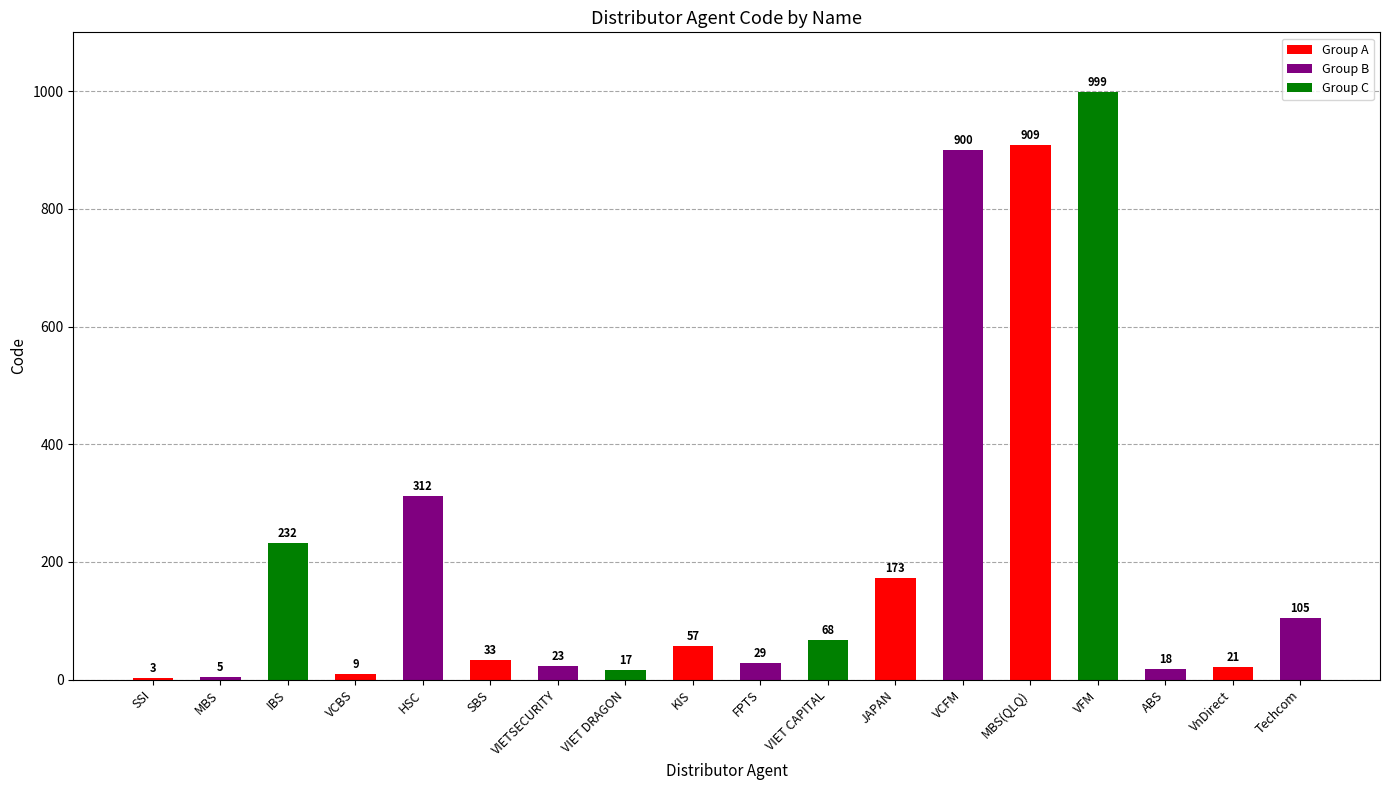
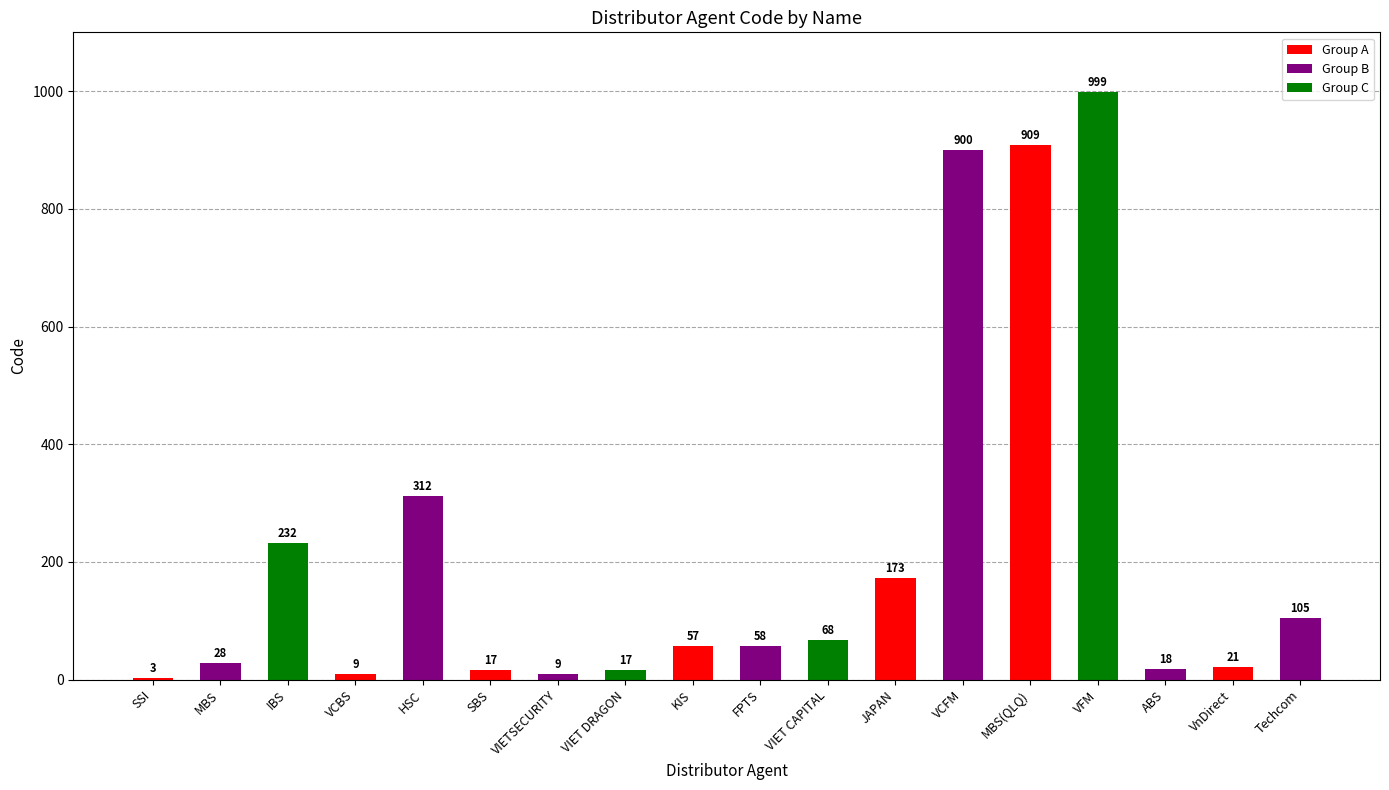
  {
    "SSI": 3,
-   "MBS": 5,
+   "MBS": 28,
    "IBS": 232,
    "VCBS": 9,
    "HSC": 312,
-   "SBS": 33,
-   "VIETSECURITY": 23,
+   "SBS": 17,
+   "VIETSECURITY": 9,
    "VIET DRAGON": 17,
    "KIS": 57,
-   "FPTS": 29,
+   "FPTS": 58,
    "VIET CAPITAL": 68,
    "JAPAN": 173,
    "VCFM": 900,
    "MBS(QLQ)": 909,
    "VFM": 999,
    "ABS": 18,
    "VnDirect": 21,
    "Techcom": 105
  }
